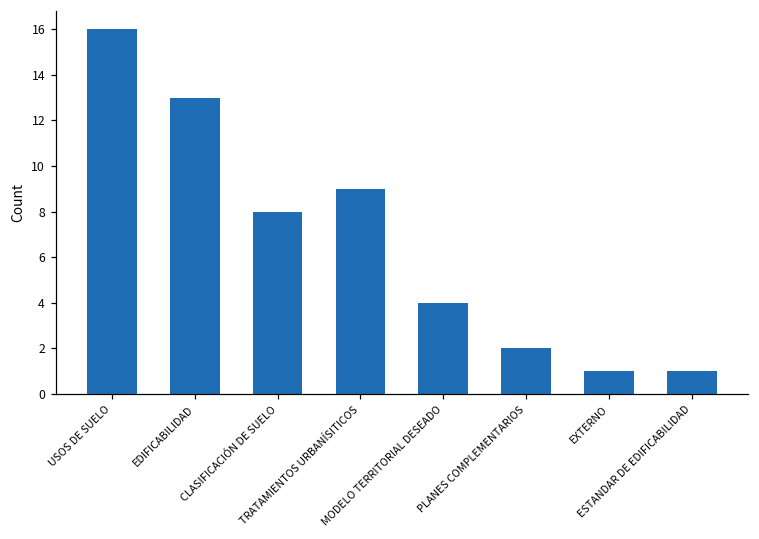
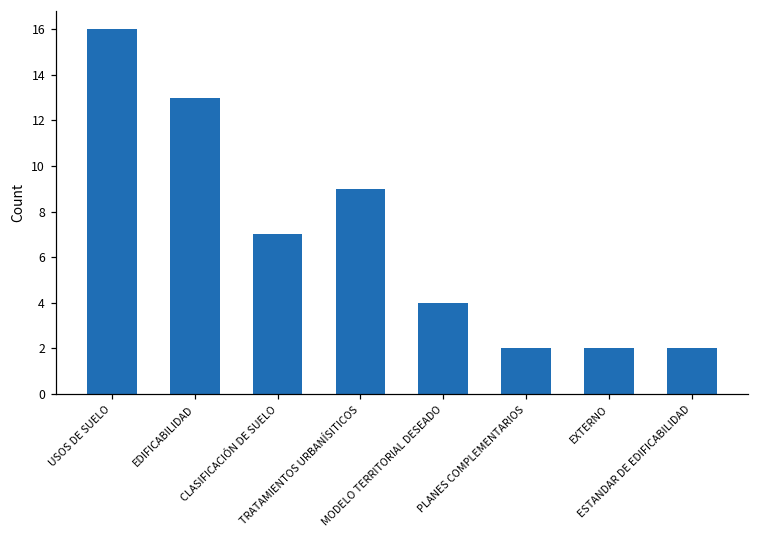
  {
    "USOS DE SUELO": 16,
    "EDIFICABILIDAD": 13,
-   "CLASIFICACIÓN DE SUELO": 8,
+   "CLASIFICACIÓN DE SUELO": 7,
    "TRATAMIENTOS URBANÍSITICOS": 9,
    "MODELO TERRITORIAL DESEADO": 4,
    "PLANES COMPLEMENTARIOS": 2,
-   "EXTERNO": 1,
-   "ESTANDAR DE EDIFICABILIDAD": 1
+   "EXTERNO": 2,
+   "ESTANDAR DE EDIFICABILIDAD": 2
  }
